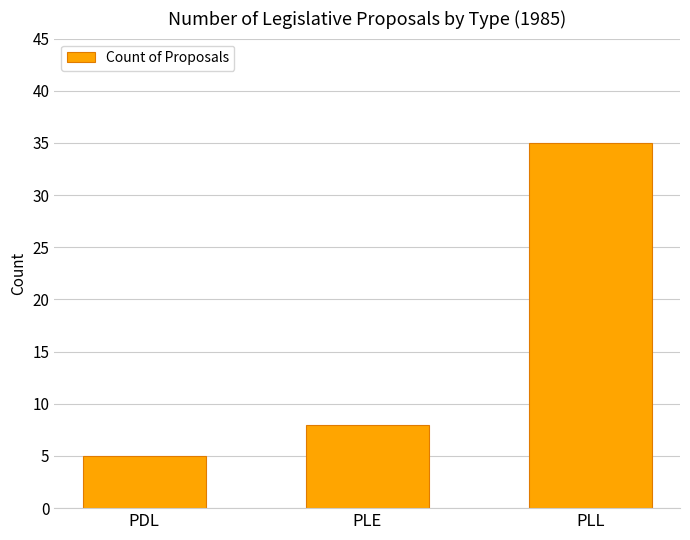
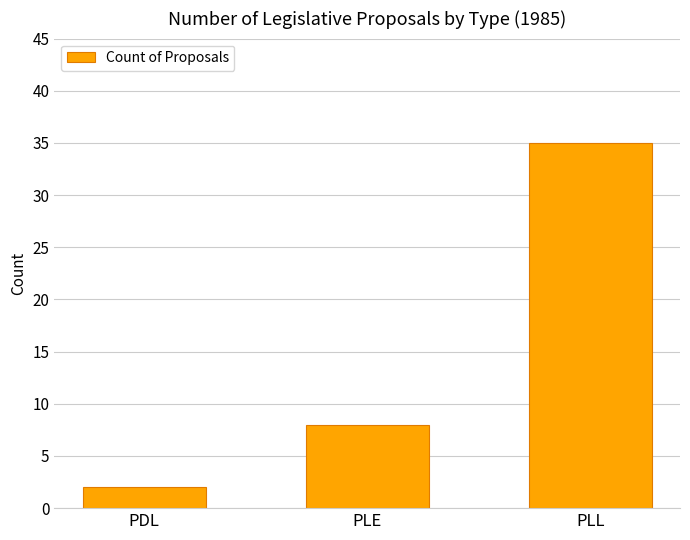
  {
-   "PDL": 5,
+   "PDL": 2,
    "PLE": 8,
    "PLL": 35
  }
